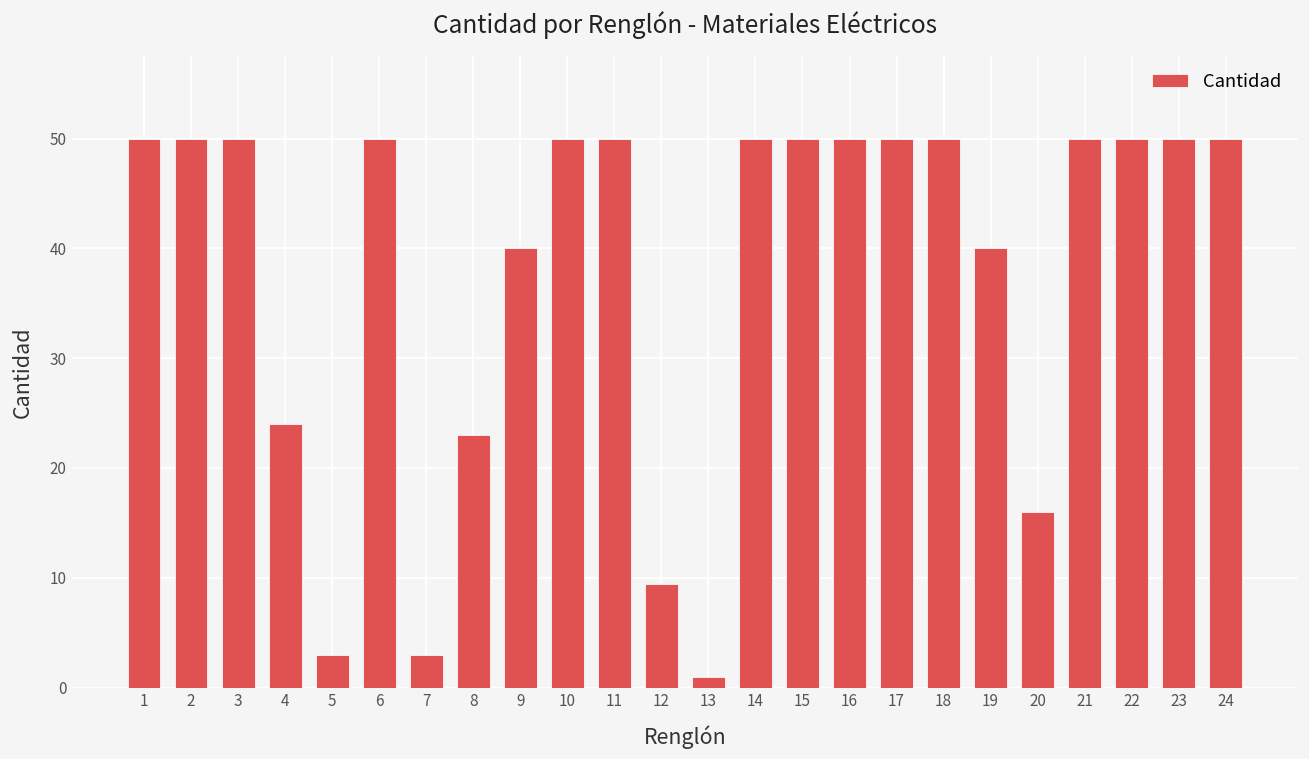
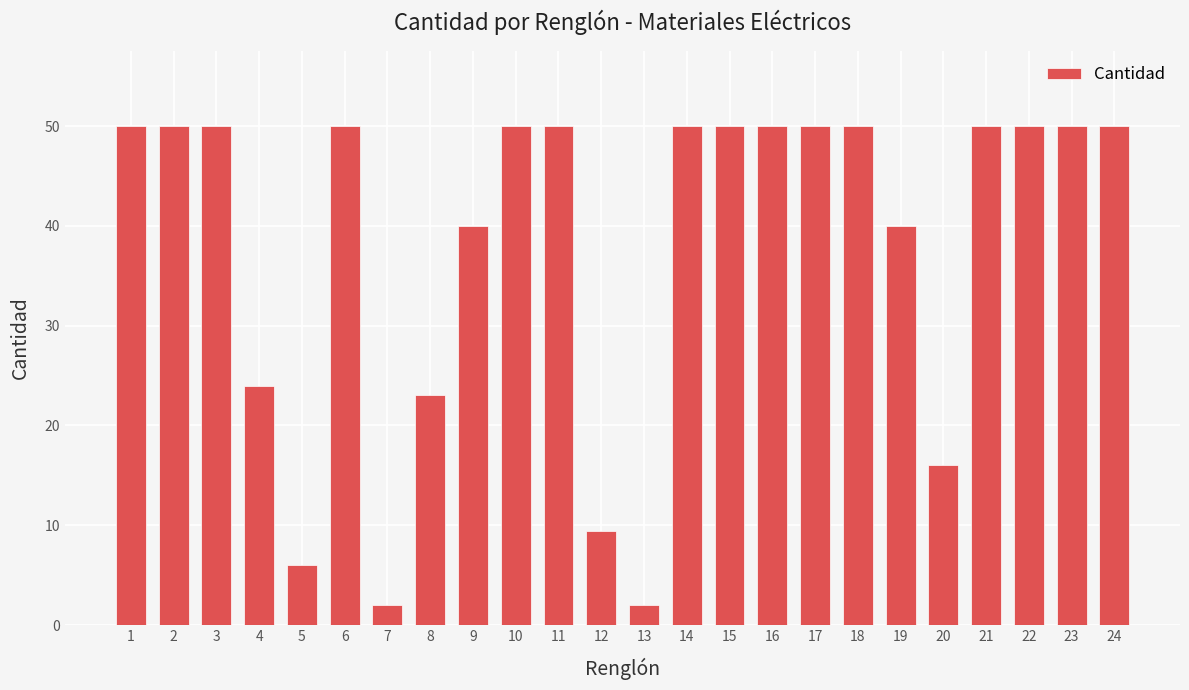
  {
    "1": 50,
    "2": 50,
    "3": 50,
    "4": 24,
-   "5": 3,
+   "5": 6,
    "6": 50,
-   "7": 3,
+   "7": 2,
    "8": 23,
    "9": 40,
    "10": 50,
    "11": 50,
    "12": 9,
-   "13": 1,
+   "13": 2,
    "14": 50,
    "15": 50,
    "16": 50,
    "17": 50,
    "18": 50,
    "19": 40,
    "20": 16,
    "21": 50,
    "22": 50,
    "23": 50,
    "24": 50
  }
